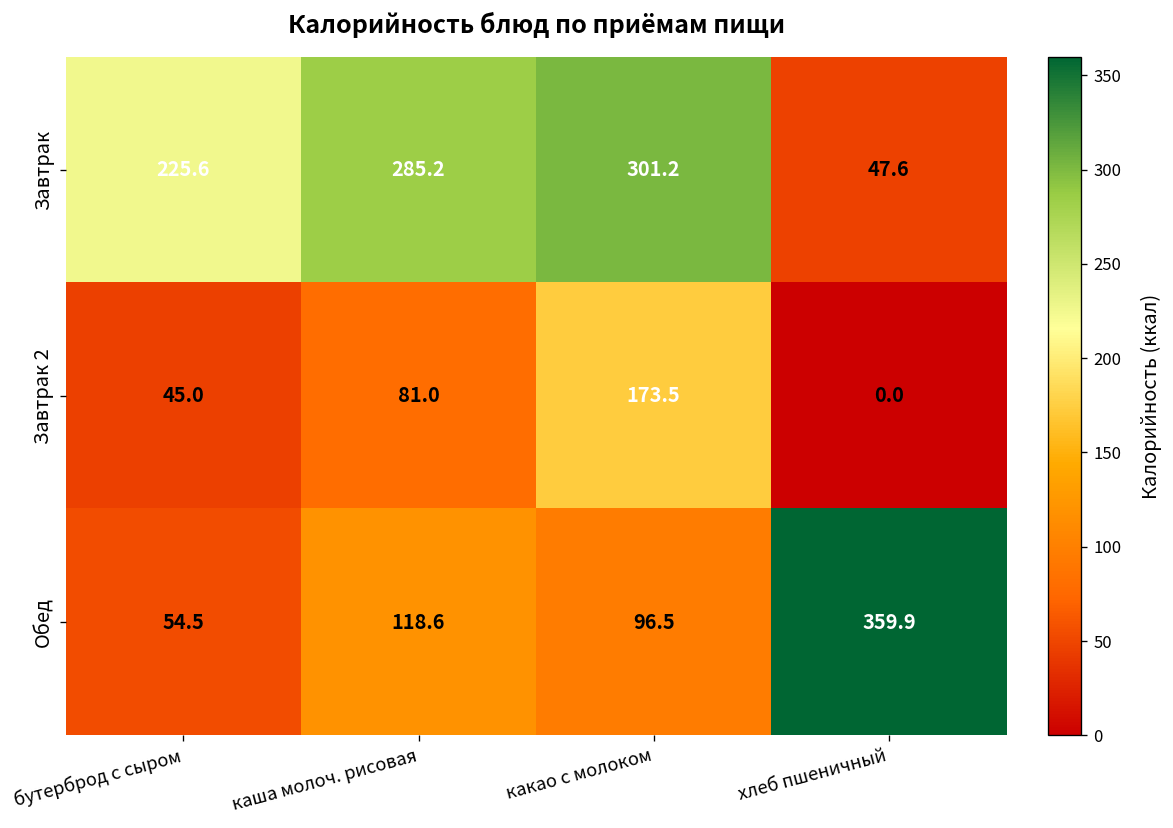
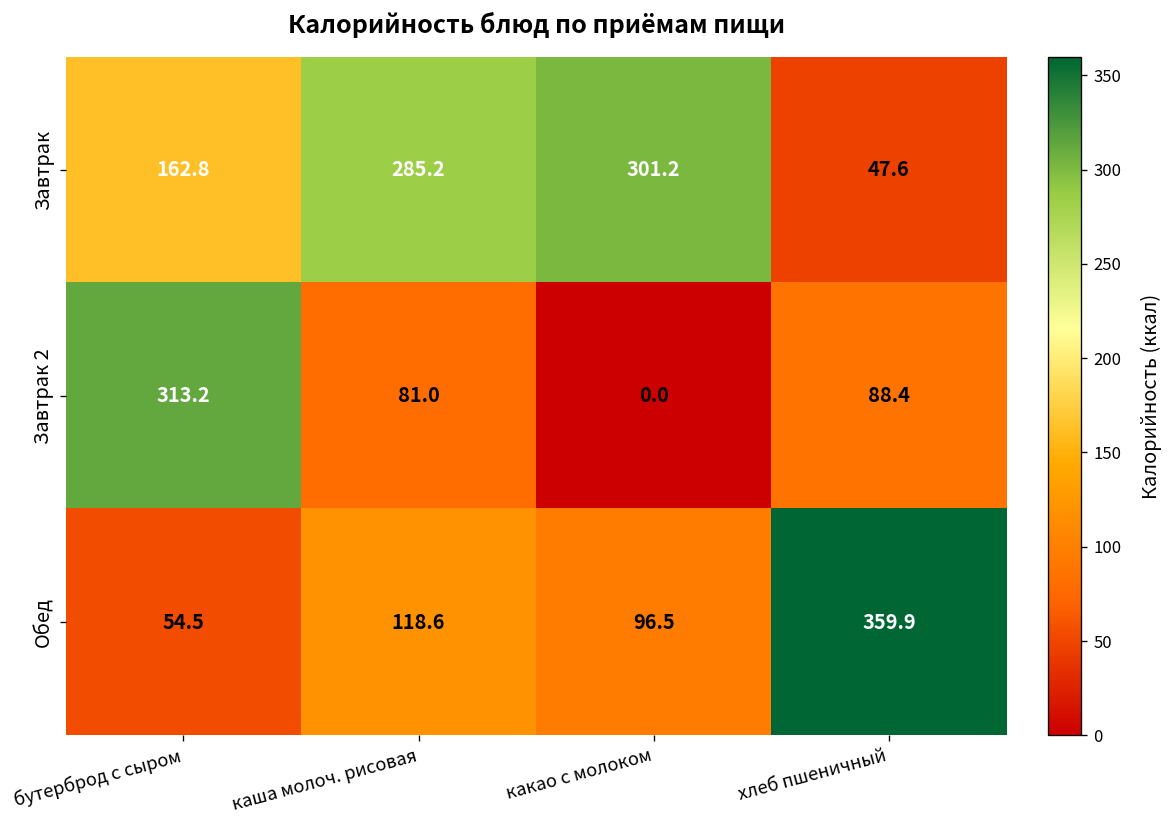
  {
    "Завтрак": {
-     "бутерброд с сыром": 225.6,
+     "бутерброд с сыром": 162.8,
      "каша молоч. рисовая": 285.2,
      "какао с молоком": 301.2,
      "хлеб пшеничный": 47.6
    },
    "Завтрак 2": {
-     "бутерброд с сыром": 45.0,
+     "бутерброд с сыром": 313.2,
      "каша молоч. рисовая": 81.0,
-     "какао с молоком": 173.5,
-     "хлеб пшеничный": 0.0
+     "какао с молоком": 0.0,
+     "хлеб пшеничный": 88.4
    },
    "Обед": {
      "бутерброд с сыром": 54.5,
      "каша молоч. рисовая": 118.6,
      "какао с молоком": 96.5,
      "хлеб пшеничный": 359.9
    }
  }
